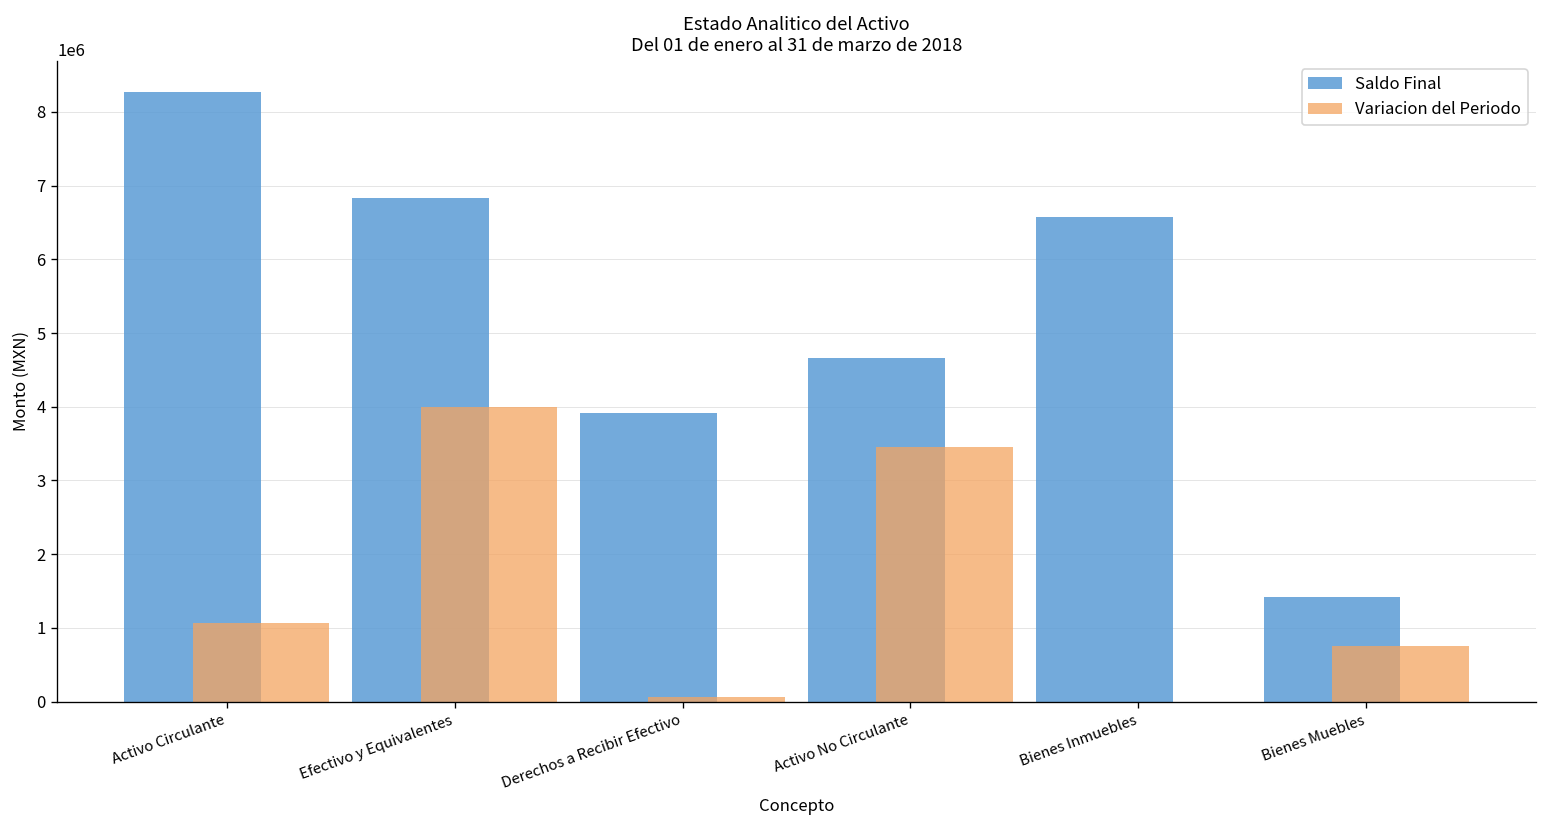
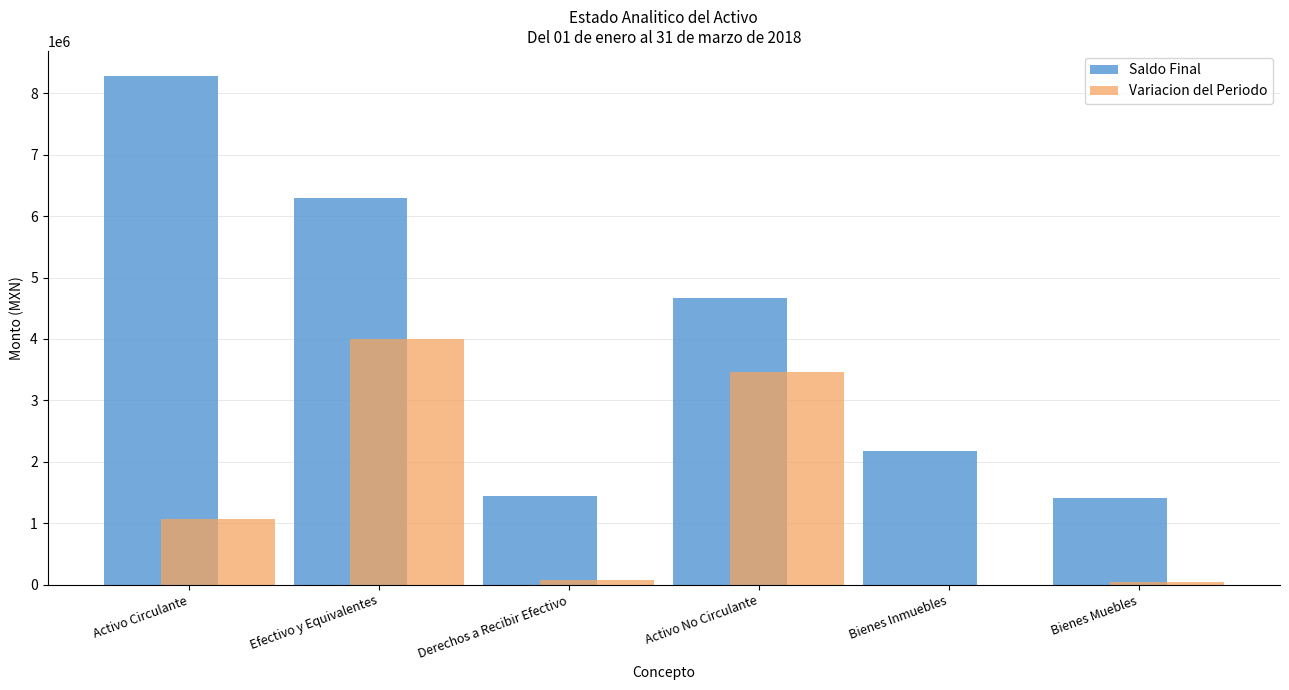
  {
    "Saldo Final": {
      "Activo Circulante": 8300000,
-     "Efectivo y Equivalentes": 6800000,
-     "Derechos a Recibir Efectivo": 3900000,
+     "Efectivo y Equivalentes": 6300000,
+     "Derechos a Recibir Efectivo": 1400000,
      "Activo No Circulante": 4700000,
-     "Bienes Inmuebles": 6600000,
+     "Bienes Inmuebles": 2200000,
      "Bienes Muebles": 1400000
    },
    "Variacion del Periodo": {
      "Activo Circulante": 1100000,
      "Efectivo y Equivalentes": 4000000,
      "Derechos a Recibir Efectivo": 100000,
      "Activo No Circulante": 3500000,
      "Bienes Inmuebles": 0,
-     "Bienes Muebles": 800000
+     "Bienes Muebles": 0
    }
  }
